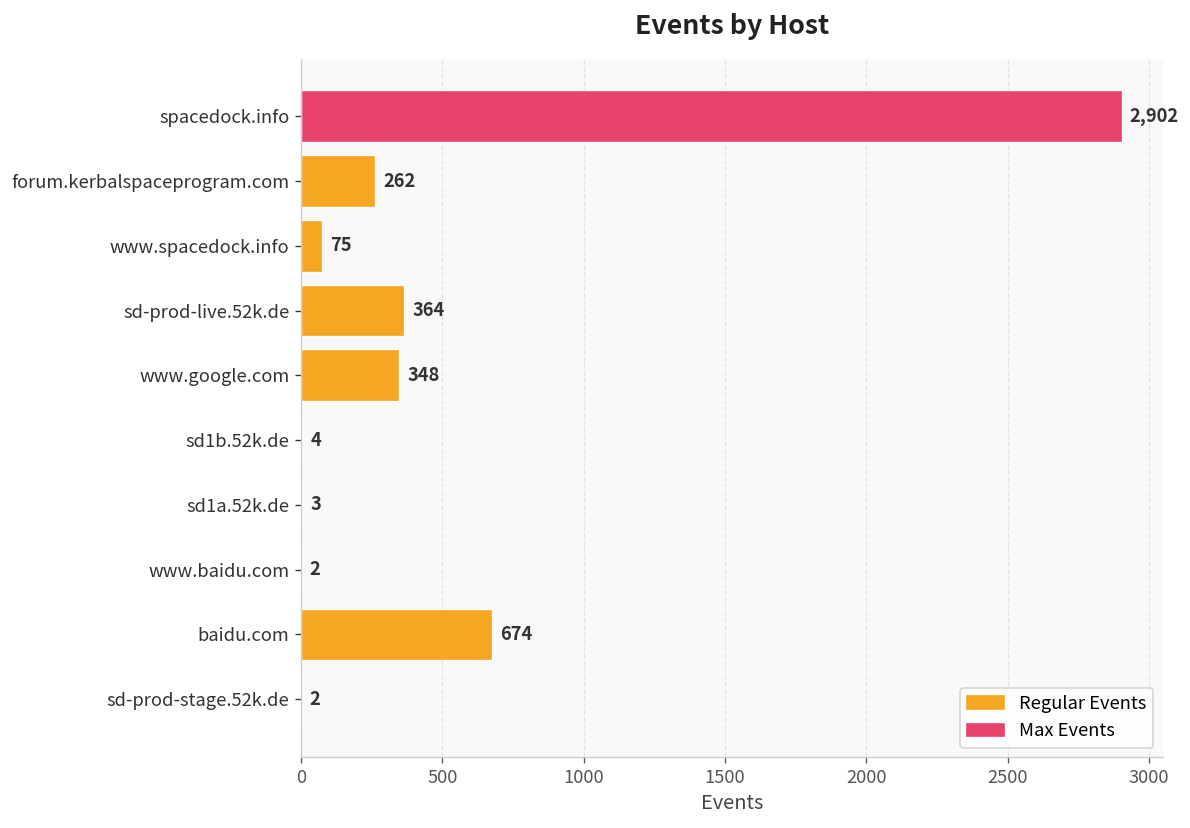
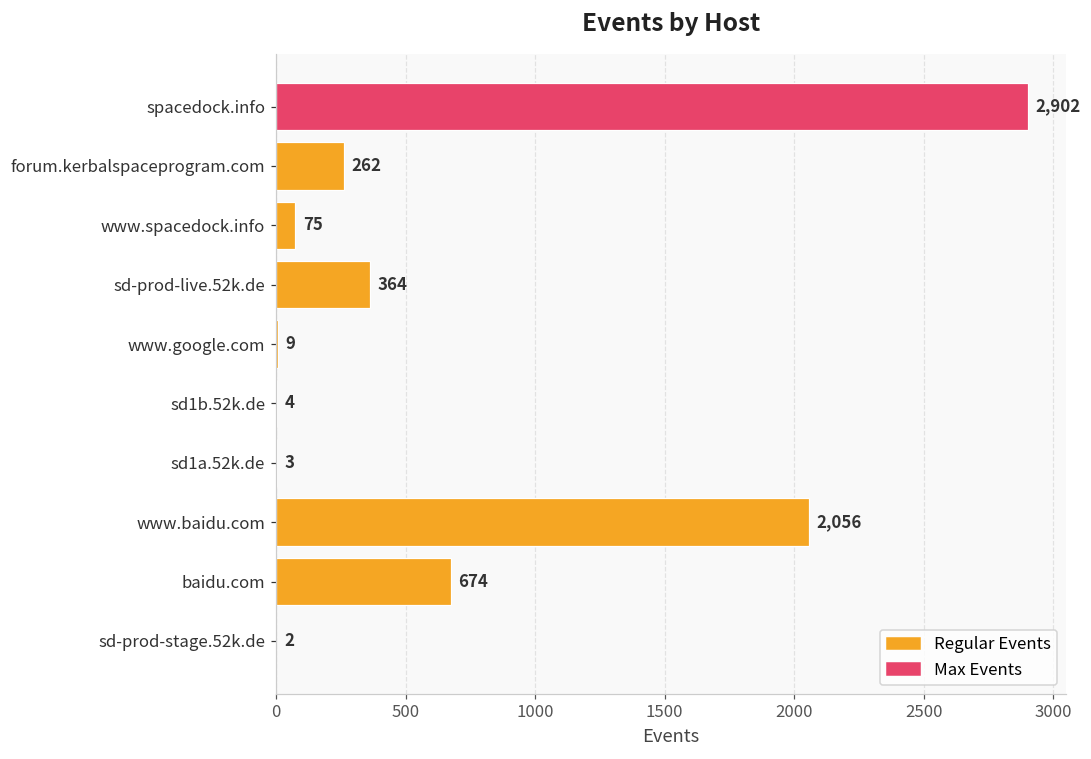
  {
    "spacedock.info": "2,902",
    "forum.kerbalspaceprogram.com": "262",
    "www.spacedock.info": "75",
    "sd-prod-live.52k.de": "364",
-   "www.google.com": "348",
+   "www.google.com": "9",
    "sd1b.52k.de": "4",
    "sd1a.52k.de": "3",
-   "www.baidu.com": "2",
+   "www.baidu.com": "2,056",
    "baidu.com": "674",
    "sd-prod-stage.52k.de": "2"
  }
